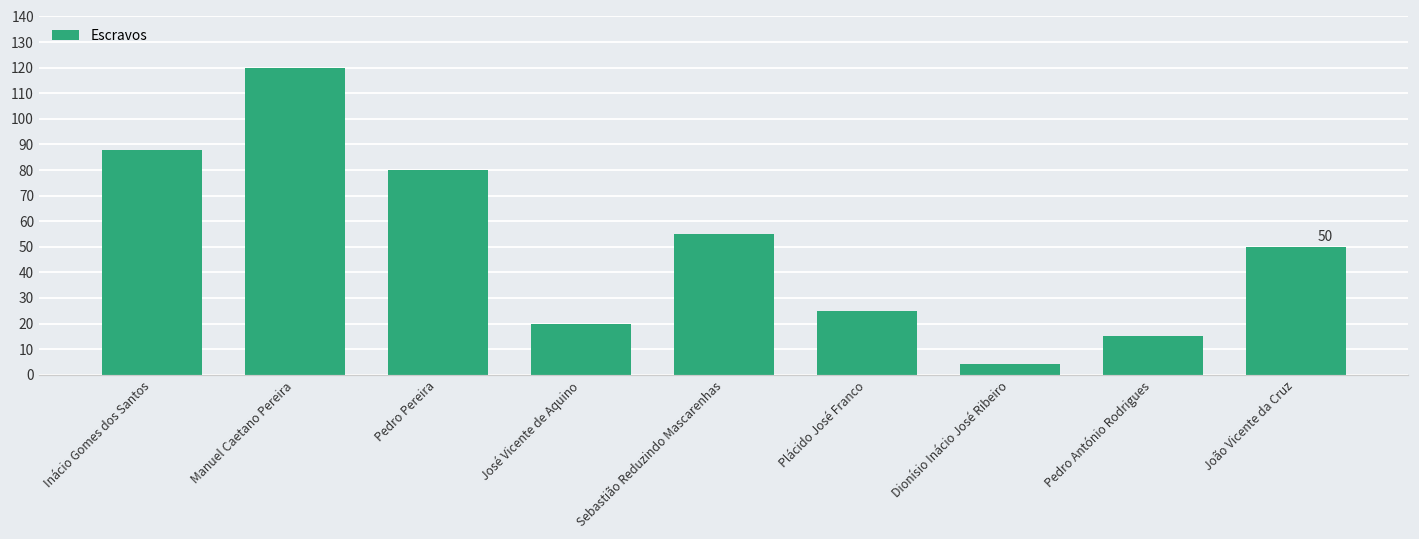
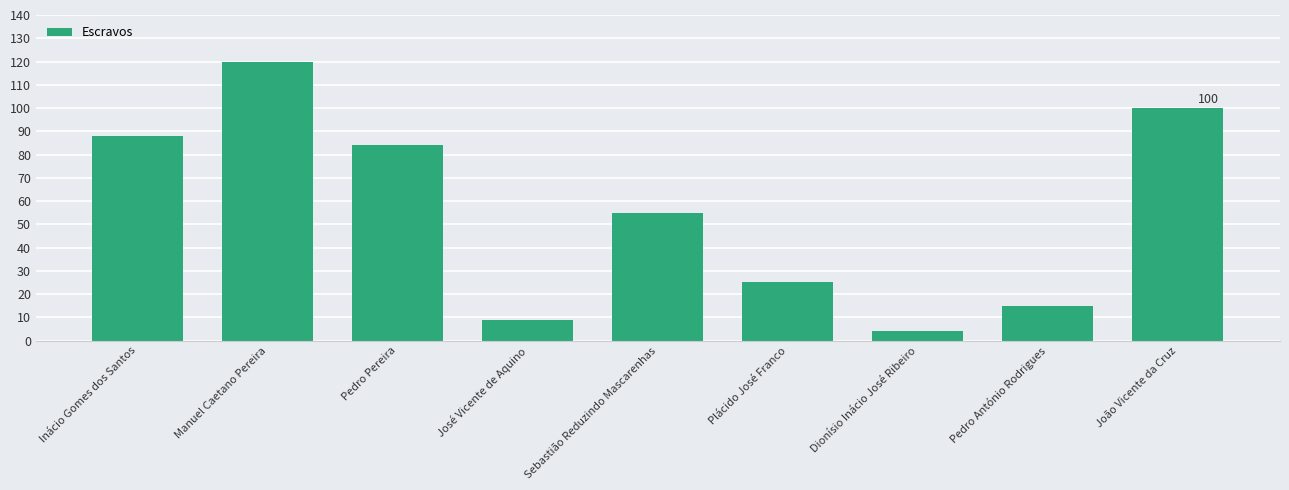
  {
-   "Pedro Pereira": 80,
-   "José Vicente de Aquino": 20,
-   "João Vicente da Cruz": 50
+   "Pedro Pereira": 84,
+   "José Vicente de Aquino": 9,
+   "João Vicente da Cruz": 100
  }
